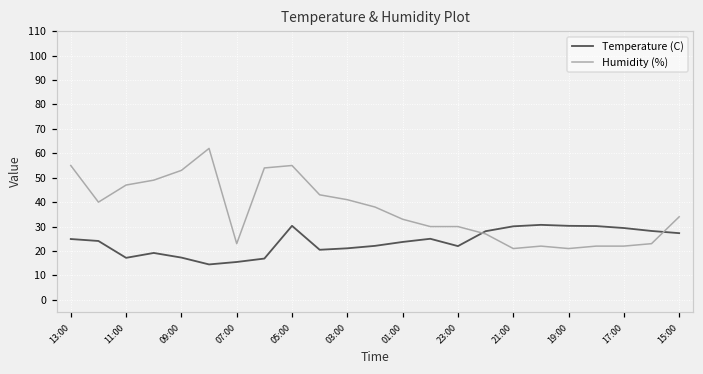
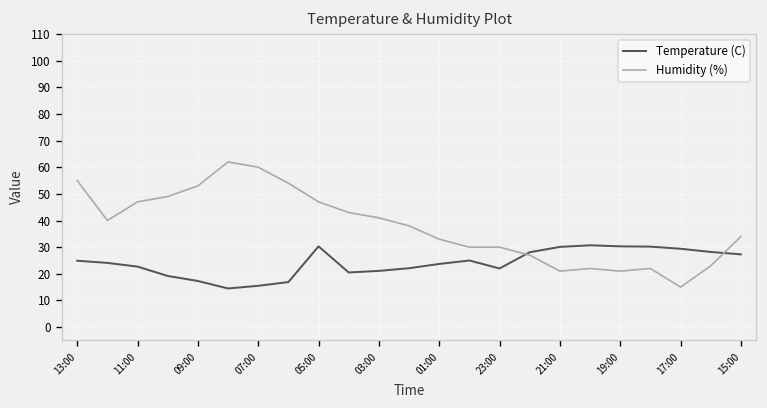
  {
    "Temperature (C)": {
      "13:00": 25,
-     "11:00": 17,
+     "11:00": 23,
      "09:00": 17,
      "07:00": 16,
      "05:00": 30,
      "03:00": 21,
      "01:00": 24,
      "23:00": 22,
      "21:00": 30,
      "19:00": 30,
      "17:00": 29,
      "15:00": 27
    },
    "Humidity (%)": {
      "13:00": 55,
      "11:00": 47,
      "09:00": 53,
-     "07:00": 23,
-     "05:00": 55,
+     "07:00": 60,
+     "05:00": 47,
      "03:00": 41,
      "01:00": 33,
      "23:00": 30,
      "21:00": 21,
      "19:00": 21,
-     "17:00": 22,
+     "17:00": 15,
      "15:00": 34
    }
  }
